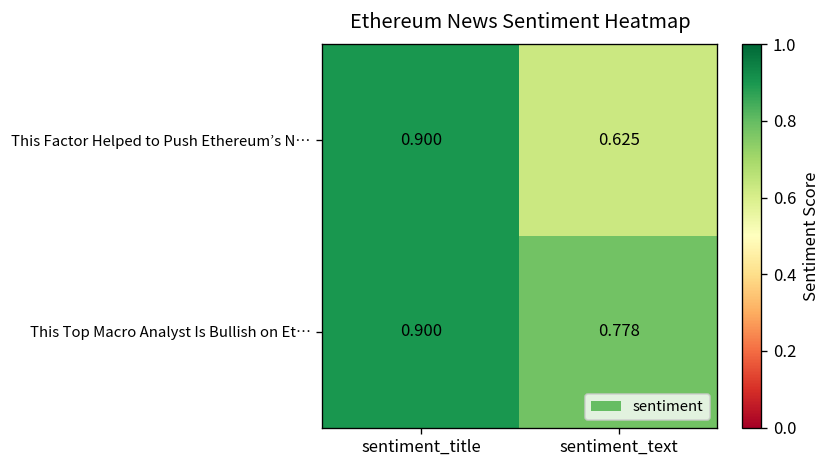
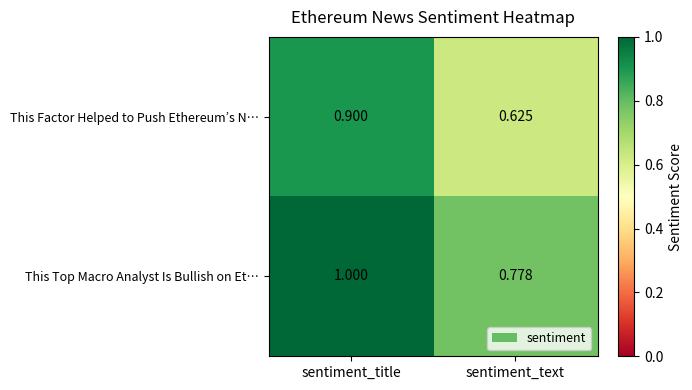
  {
    "This Factor Helped to Push Ethereum’s N…": {
      "sentiment_title": 0.900,
      "sentiment_text": 0.625
    },
    "This Top Macro Analyst Is Bullish on Et…": {
-     "sentiment_title": 0.900,
+     "sentiment_title": 1.000,
      "sentiment_text": 0.778
    }
  }
